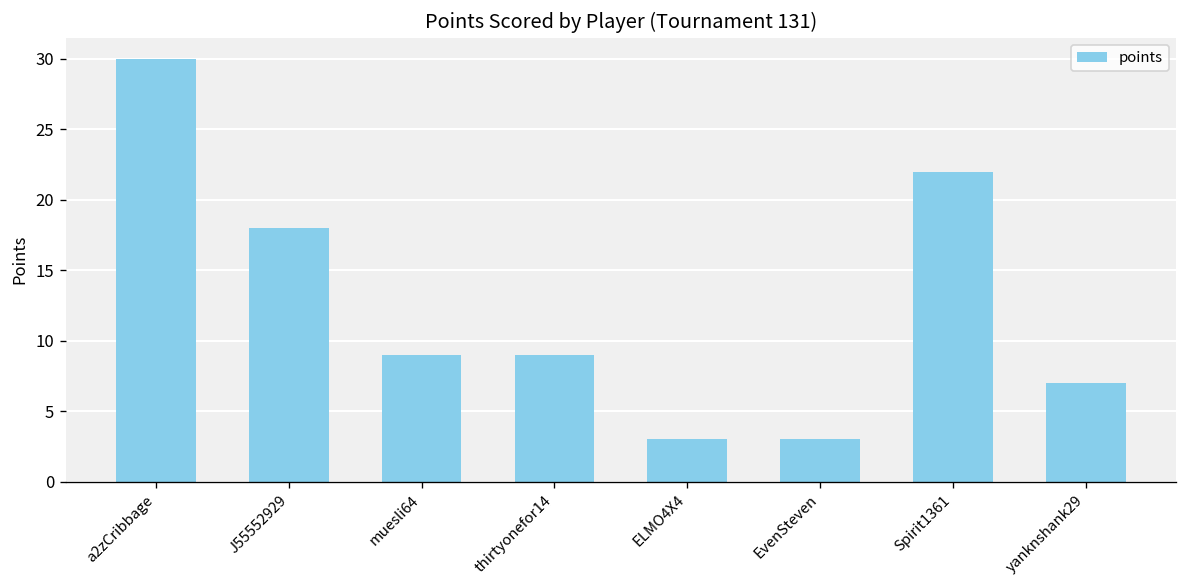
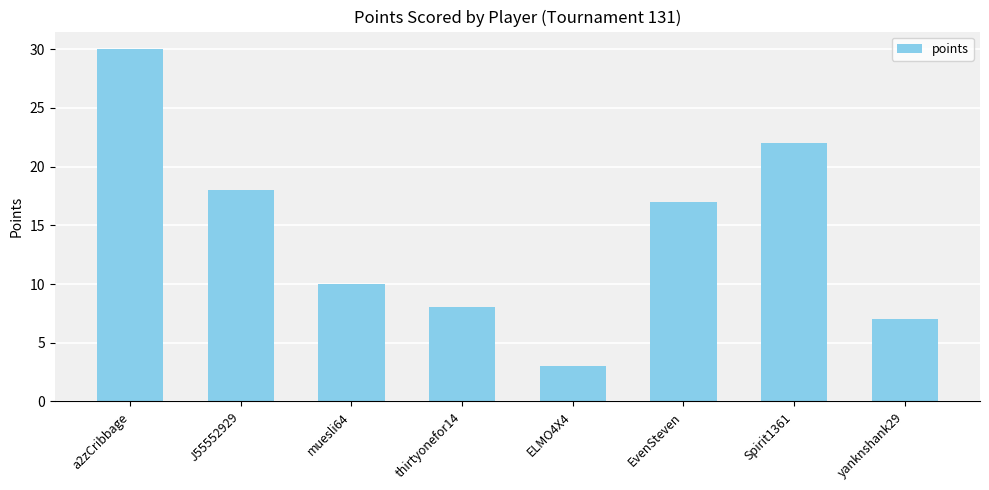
  {
    "a2zCribbage": 30,
    "J55552929": 18,
-   "muesli64": 9,
-   "thirtyonefor14": 9,
+   "muesli64": 10,
+   "thirtyonefor14": 8,
    "ELMO4X4": 3,
-   "EvenSteven": 3,
+   "EvenSteven": 17,
    "Spirit1361": 22,
    "yanknshank29": 7
  }
